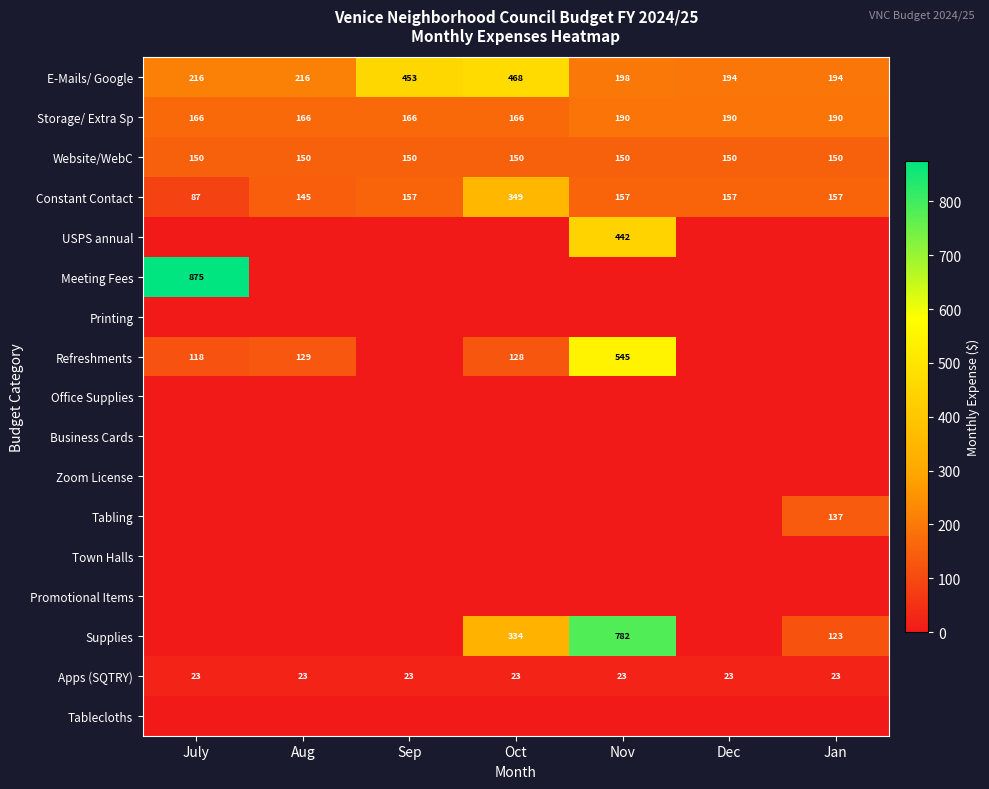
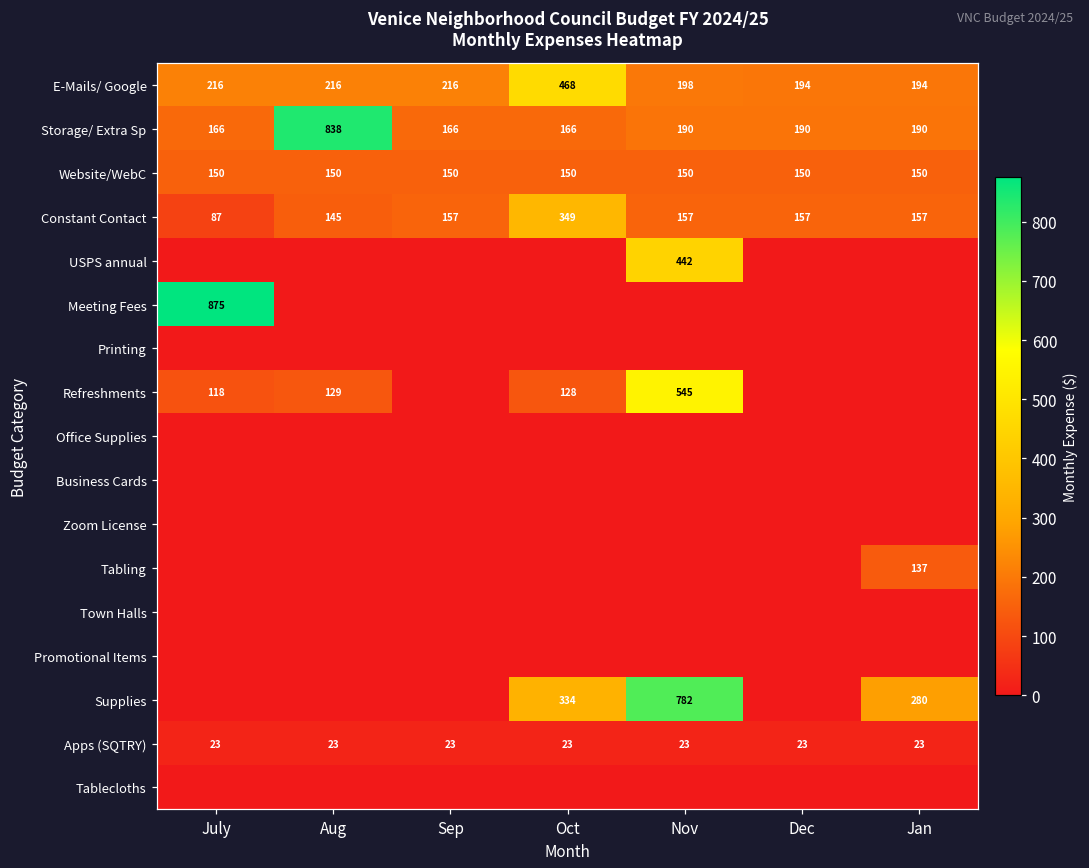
  {
    "E-Mails/ Google": {
      "July": 216,
      "Aug": 216,
-     "Sep": 453,
+     "Sep": 216,
      "Oct": 468,
      "Nov": 198,
      "Dec": 194,
      "Jan": 194
    },
    "Storage/ Extra Sp": {
      "July": 166,
-     "Aug": 166,
+     "Aug": 838,
      "Sep": 166,
      "Oct": 166,
      "Nov": 190,
      "Dec": 190,
      "Jan": 190
    },
    "Website/WebC": {
      "July": 150,
      "Aug": 150,
      "Sep": 150,
      "Oct": 150,
      "Nov": 150,
      "Dec": 150,
      "Jan": 150
    },
    "Constant Contact": {
      "July": 87,
      "Aug": 145,
      "Sep": 157,
      "Oct": 349,
      "Nov": 157,
      "Dec": 157,
      "Jan": 157
    },
    "USPS annual": {
      "Nov": 442
    },
    "Meeting Fees": {
      "July": 875
    },
    "Refreshments": {
      "July": 118,
      "Aug": 129,
      "Oct": 128,
      "Nov": 545
    },
    "Tabling": {
      "Jan": 137
    },
    "Supplies": {
      "Oct": 334,
      "Nov": 782,
-     "Jan": 123
+     "Jan": 280
    },
    "Apps (SQTRY)": {
      "July": 23,
      "Aug": 23,
      "Sep": 23,
      "Oct": 23,
      "Nov": 23,
      "Dec": 23,
      "Jan": 23
    }
  }
